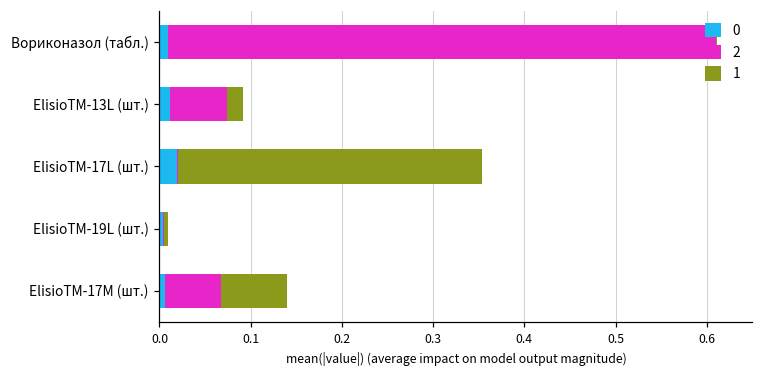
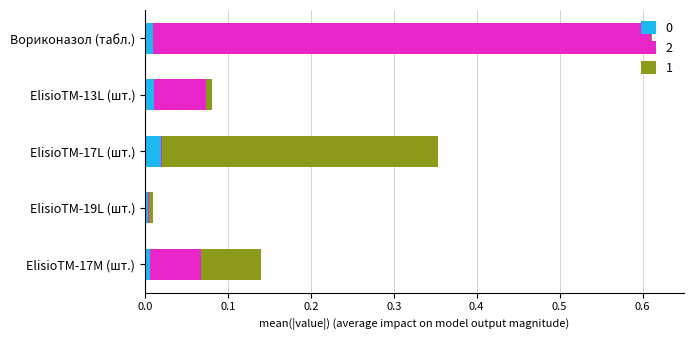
  {
    "0": {
      "Вориконазол (табл.)": 0.01,
      "ElisioTM-13L (шт.)": 0.01,
      "ElisioTM-17L (шт.)": 0.02,
      "ElisioTM-19L (шт.)": 0.00,
      "ElisioTM-17М (шт.)": 0.01
    },
    "2": {
      "Вориконазол (табл.)": 0.60,
      "ElisioTM-13L (шт.)": 0.06,
      "ElisioTM-17М (шт.)": 0.06
    },
    "1": {
-     "ElisioTM-13L (шт.)": 0.02,
+     "ElisioTM-13L (шт.)": 0.01,
      "ElisioTM-17L (шт.)": 0.33,
      "ElisioTM-19L (шт.)": 0.00,
      "ElisioTM-17М (шт.)": 0.07
    }
  }
